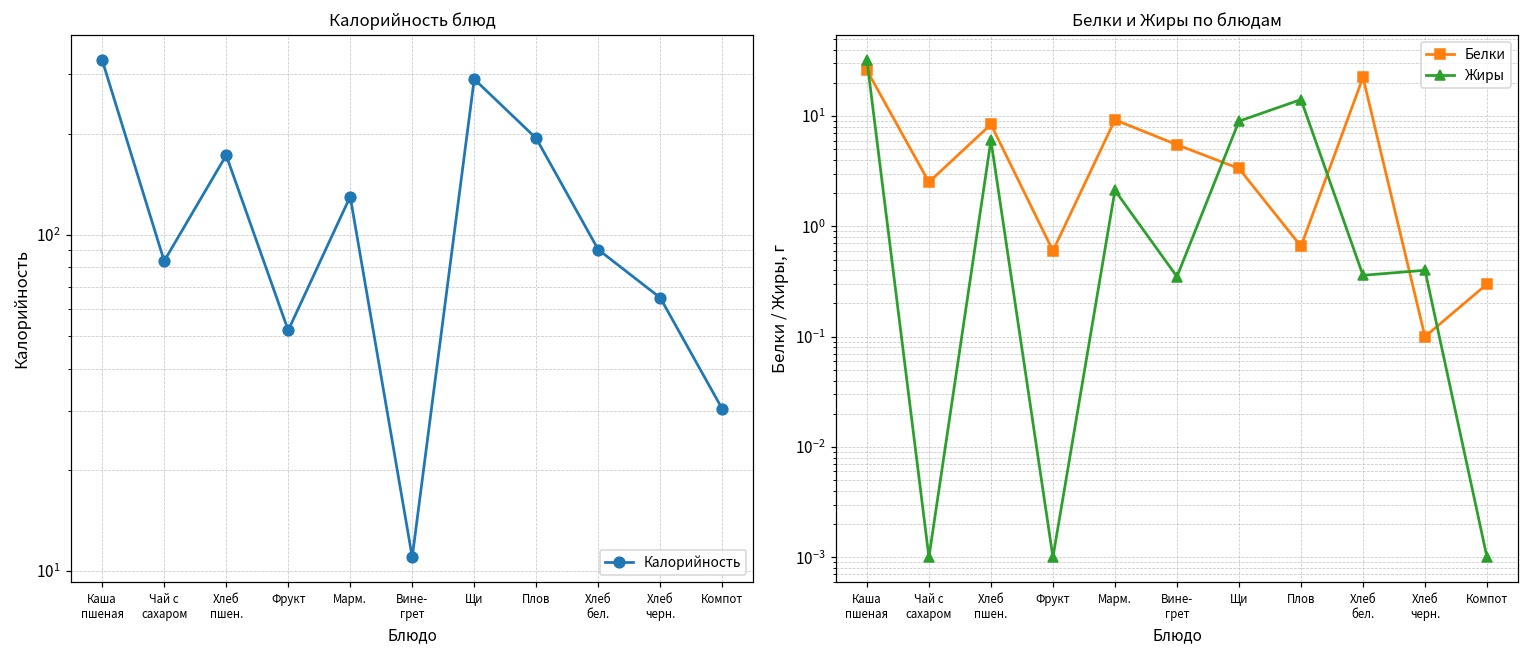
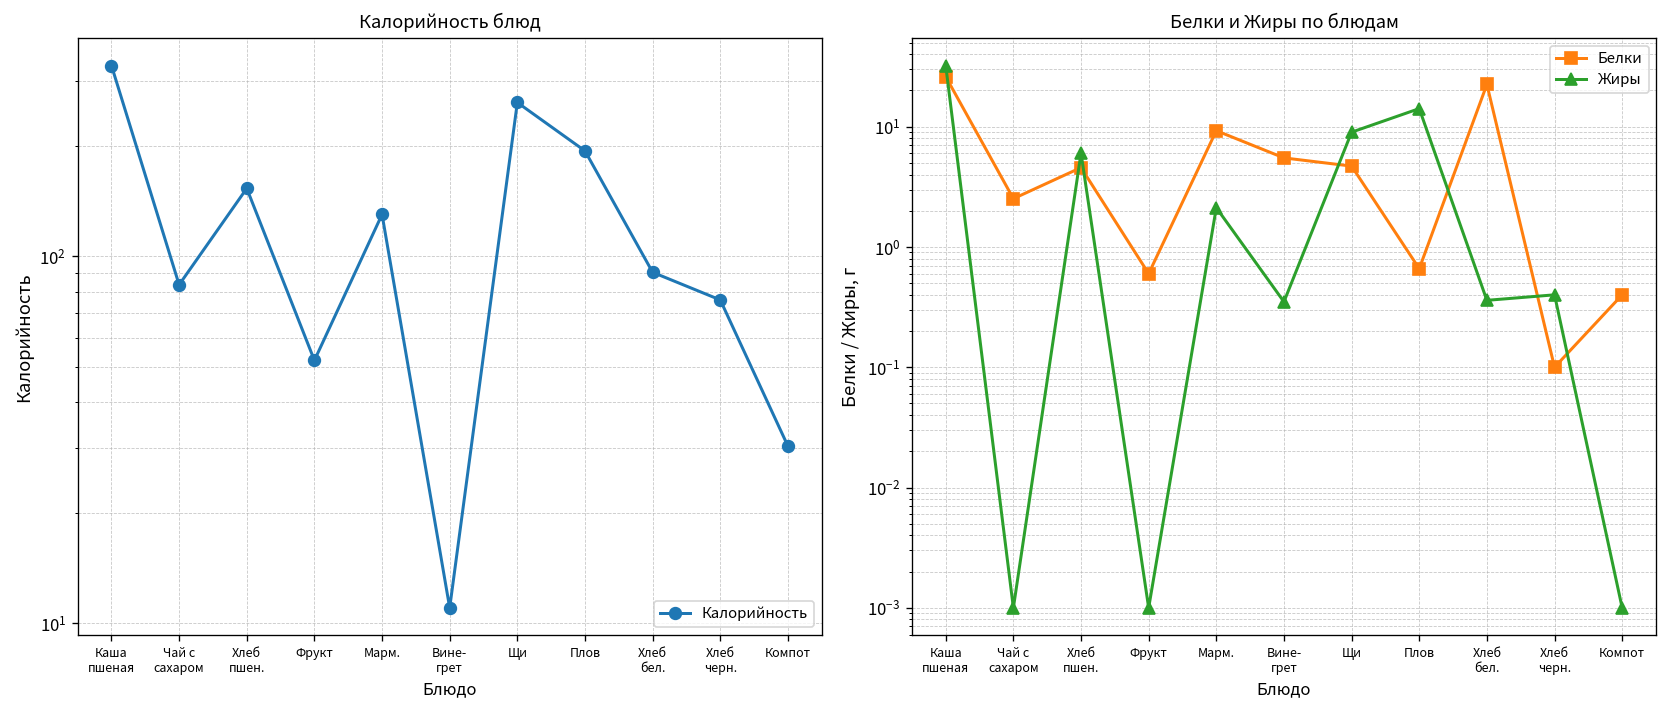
  {
    "Калорийность блюд": {
      "Каша пшеная": 330,
      "Чай с сахаром": 84,
-     "Хлеб пшен.": 170,
+     "Хлеб пшен.": 150,
      "Фрукт": 52,
      "Марм.": 130,
      "Вине- грет": 11,
-     "Щи": 290,
+     "Щи": 260,
      "Плов": 190,
      "Хлеб бел.": 90,
-     "Хлеб черн.": 65,
+     "Хлеб черн.": 76,
      "Компот": 30
    },
    "Белки и Жиры по блюдам": {
      "Белки": {
        "Каша пшеная": 26,
        "Чай с сахаром": 2.5,
-       "Хлеб пшен.": 8,
+       "Хлеб пшен.": 5,
        "Фрукт": 0.6,
        "Марм.": 9,
        "Вине- грет": 6,
-       "Щи": 3.4,
+       "Щи": 5,
        "Плов": 0.7,
        "Хлеб бел.": 22,
        "Хлеб черн.": 0.1,
-       "Компот": 0.3
+       "Компот": 0.4
      },
      "Жиры": {
        "Каша пшеная": 32,
        "Чай с сахаром": 0.0010,
        "Хлеб пшен.": 6,
        "Фрукт": 0.0010,
        "Марм.": 2.1,
        "Вине- грет": 0.35,
        "Щи": 9,
        "Плов": 14,
        "Хлеб бел.": 0.36,
        "Хлеб черн.": 0.4,
        "Компот": 0.0010
      }
    }
  }
